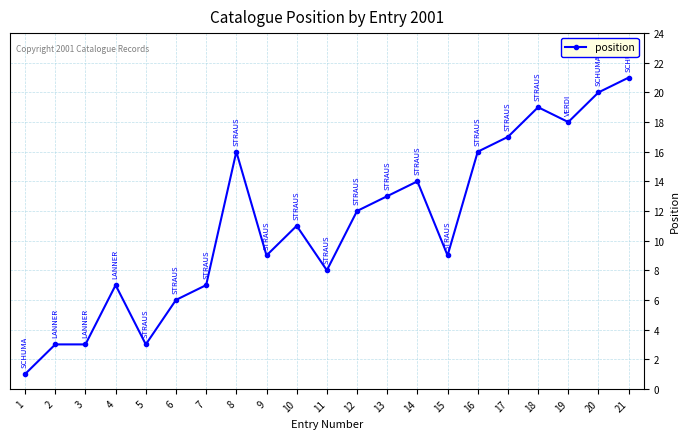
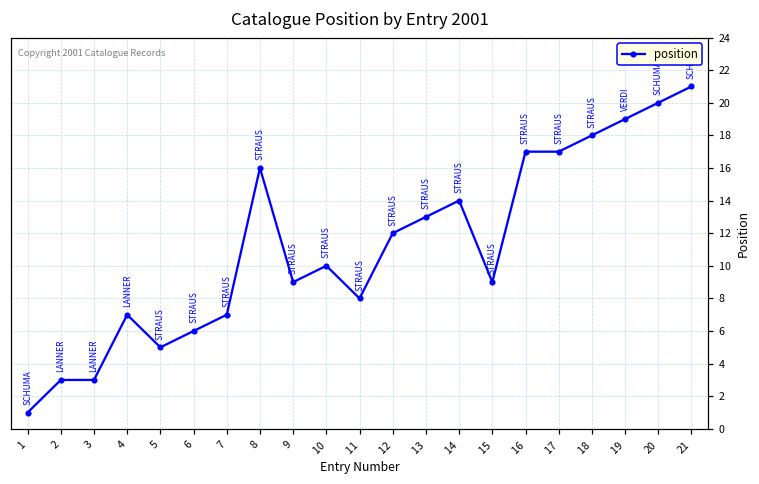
  {
    "1": 1,
    "2": 3,
    "3": 3,
    "4": 7,
-   "5": 3,
+   "5": 5,
    "6": 6,
    "7": 7,
    "8": 16,
    "9": 9,
-   "10": 11,
+   "10": 10,
    "11": 8,
    "12": 12,
    "13": 13,
    "14": 14,
    "15": 9,
-   "16": 16,
+   "16": 17,
    "17": 17,
-   "18": 19,
-   "19": 18,
+   "18": 18,
+   "19": 19,
    "20": 20,
    "21": 21
  }
